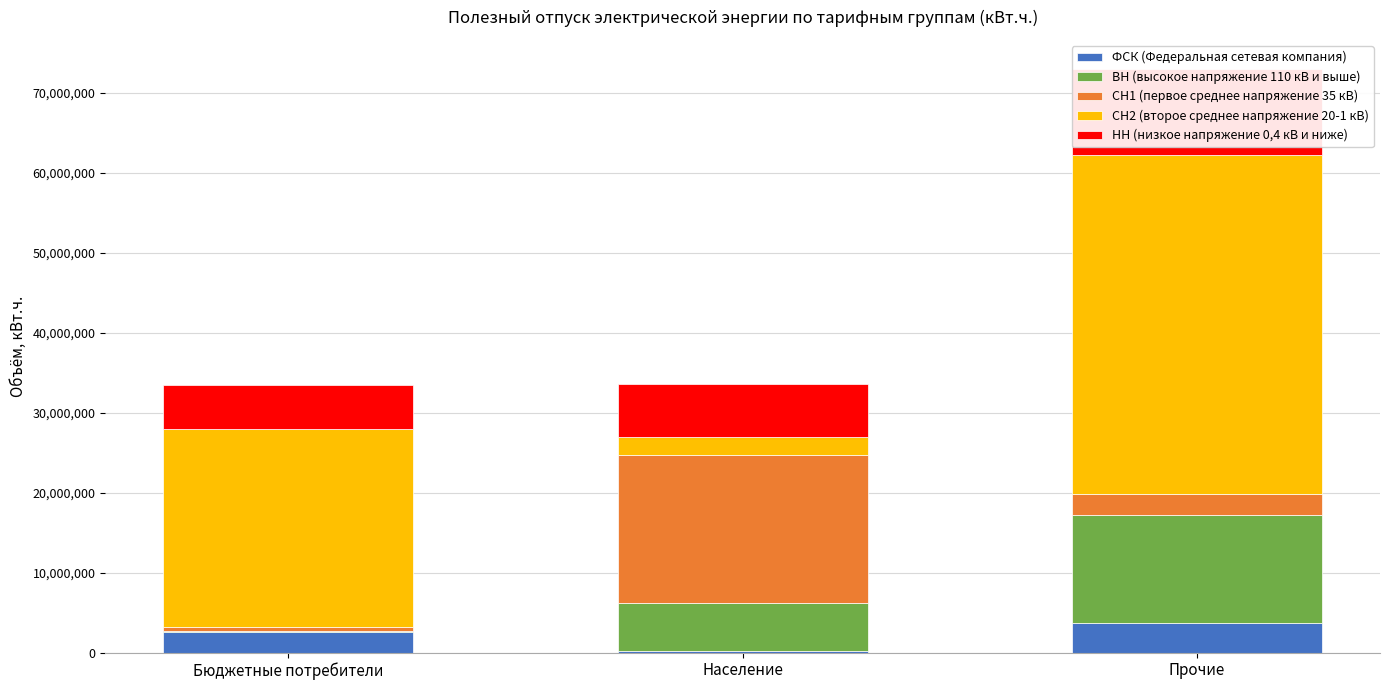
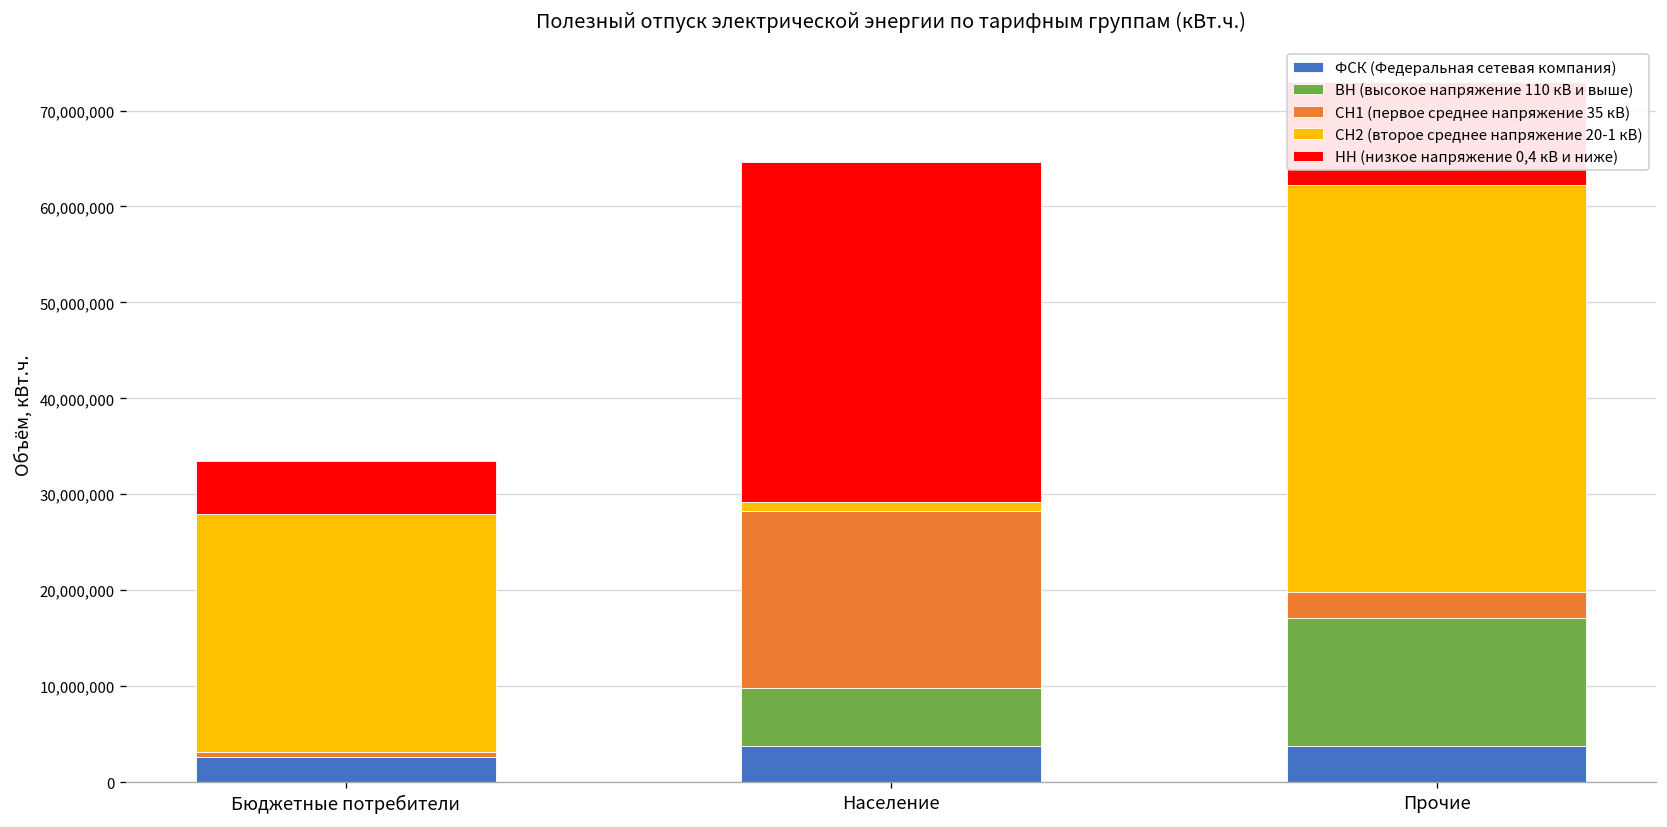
  {
    "ФСК (Федеральная сетевая компания)": {
      "Бюджетные потребители": "3,000,000",
-     "Население": "0",
+     "Население": "4,000,000",
      "Прочие": "4,000,000"
    },
    "ВН (высокое напряжение 110 кВ и выше)": {
      "Население": "6,000,000",
      "Прочие": "13,000,000"
    },
    "СН1 (первое среднее напряжение 35 кВ)": {
      "Бюджетные потребители": "0",
      "Население": "18,000,000",
      "Прочие": "3,000,000"
    },
    "СН2 (второе среднее напряжение 20-1 кВ)": {
      "Бюджетные потребители": "25,000,000",
-     "Население": "2,000,000",
+     "Население": "1,000,000",
      "Прочие": "42,000,000"
    },
    "НН (низкое напряжение 0,4 кВ и ниже)": {
      "Бюджетные потребители": "5,000,000",
-     "Население": "7,000,000"
+     "Население": "35,000,000"
    }
  }
